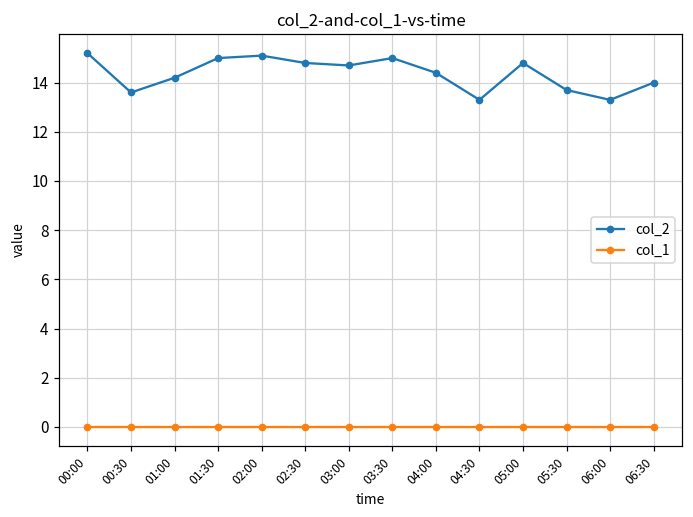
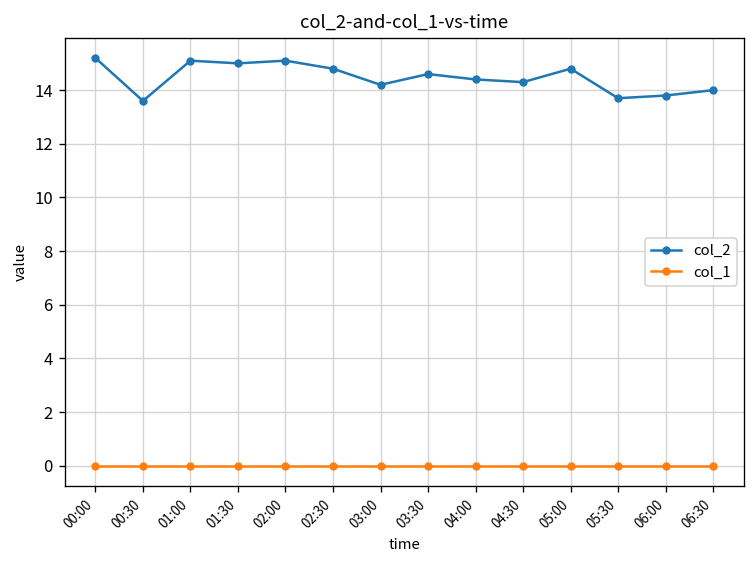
  {
    "col_2": {
      "00:00": 15.2,
      "00:30": 13.6,
-     "01:00": 14.2,
+     "01:00": 15.1,
      "01:30": 15.0,
      "02:00": 15.1,
      "02:30": 14.8,
-     "03:00": 14.7,
-     "03:30": 15.0,
+     "03:00": 14.2,
+     "03:30": 14.6,
      "04:00": 14.4,
-     "04:30": 13.3,
+     "04:30": 14.3,
      "05:00": 14.8,
      "05:30": 13.7,
-     "06:00": 13.3,
+     "06:00": 13.8,
      "06:30": 14.0
    },
    "col_1": {
      "00:00": 0.0,
      "00:30": 0.0,
      "01:00": 0.0,
      "01:30": 0.0,
      "02:00": 0.0,
      "02:30": 0.0,
      "03:00": 0.0,
      "03:30": 0.0,
      "04:00": 0.0,
      "04:30": 0.0,
      "05:00": 0.0,
      "05:30": 0.0,
      "06:00": 0.0,
      "06:30": 0.0
    }
  }
